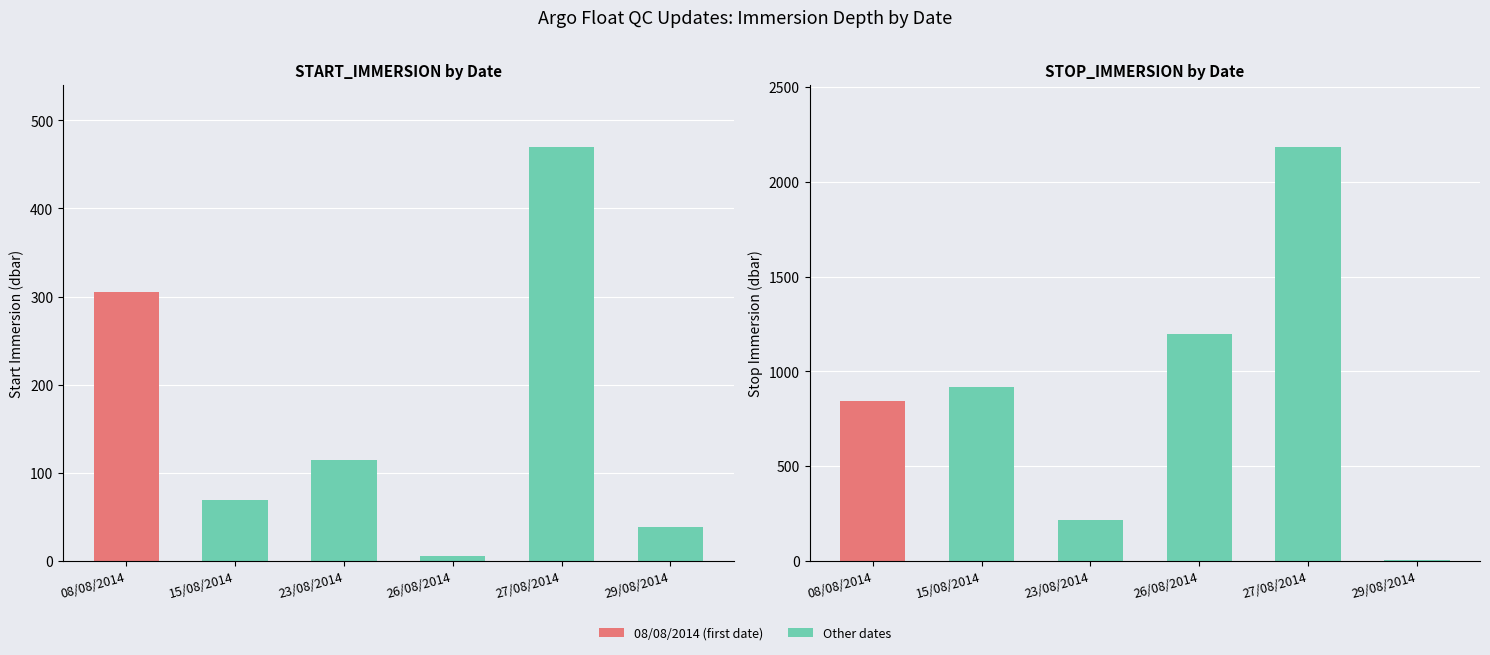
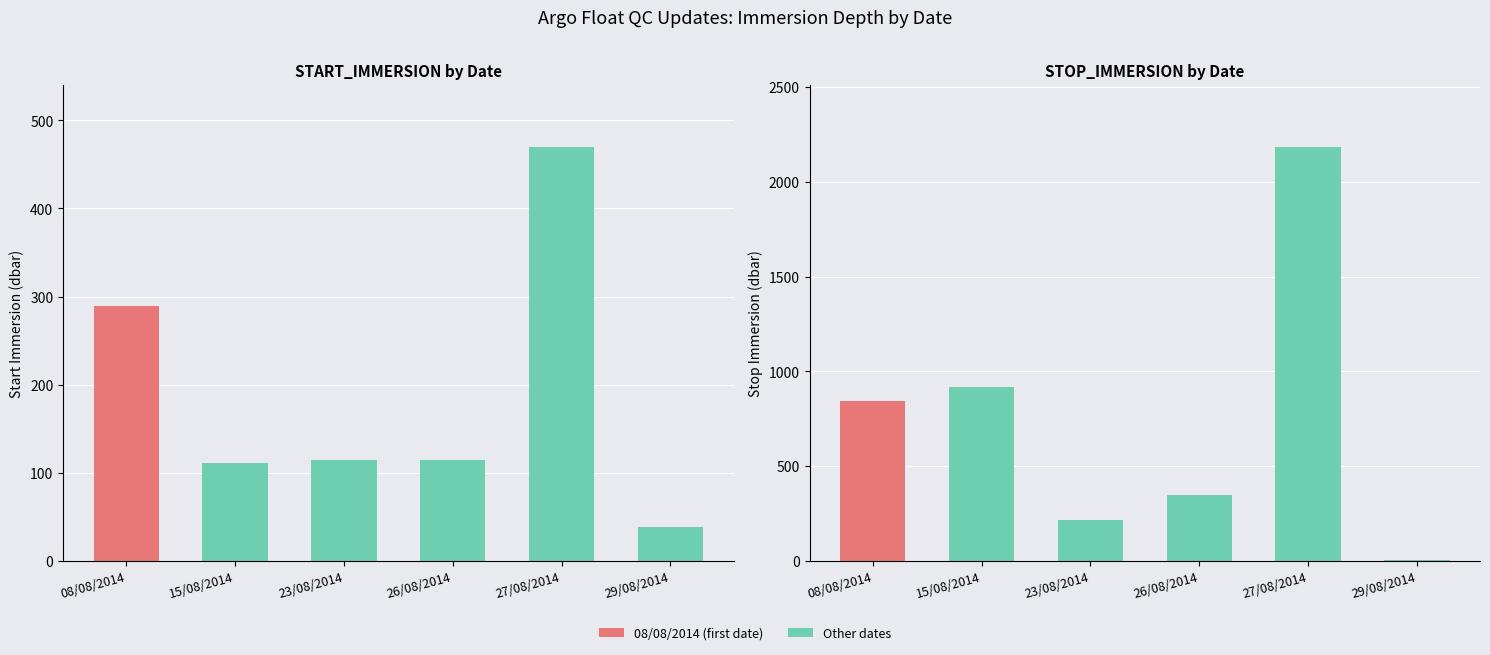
  {
    "START_IMMERSION by Date": {
-     "08/08/2014": 310,
-     "15/08/2014": 70,
+     "08/08/2014": 290,
+     "15/08/2014": 110,
      "23/08/2014": 110,
-     "26/08/2014": 10,
+     "26/08/2014": 110,
      "27/08/2014": 470,
      "29/08/2014": 40
    },
    "STOP_IMMERSION by Date": {
      "08/08/2014": 840,
      "15/08/2014": 920,
      "23/08/2014": 210,
-     "26/08/2014": 1200,
+     "26/08/2014": 350,
      "27/08/2014": 2190
    }
  }
